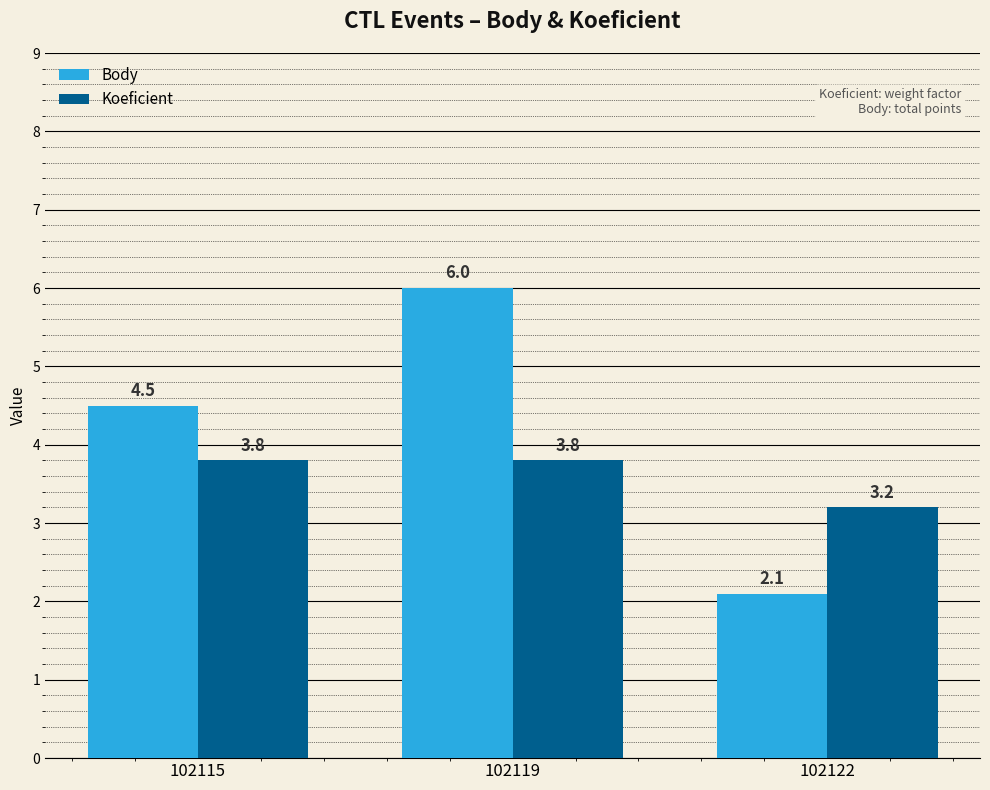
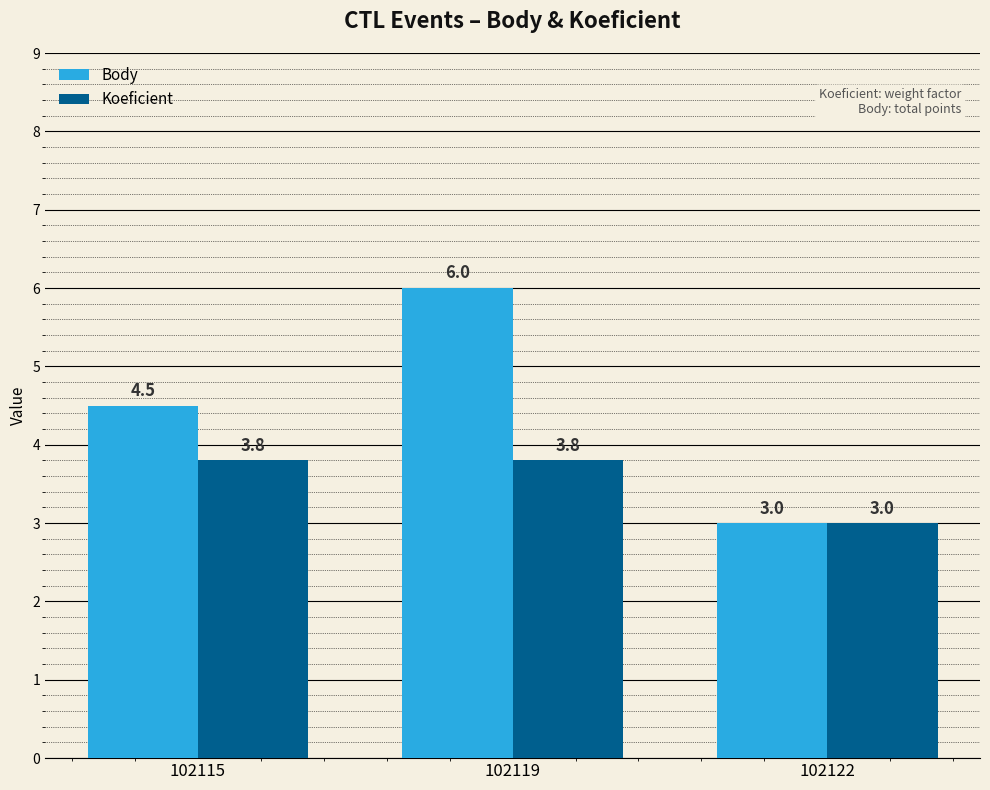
  {
    "Body": {
      "102115": 4.5,
      "102119": 6.0,
-     "102122": 2.1
+     "102122": 3.0
    },
    "Koeficient": {
      "102115": 3.8,
      "102119": 3.8,
-     "102122": 3.2
+     "102122": 3.0
    }
  }
